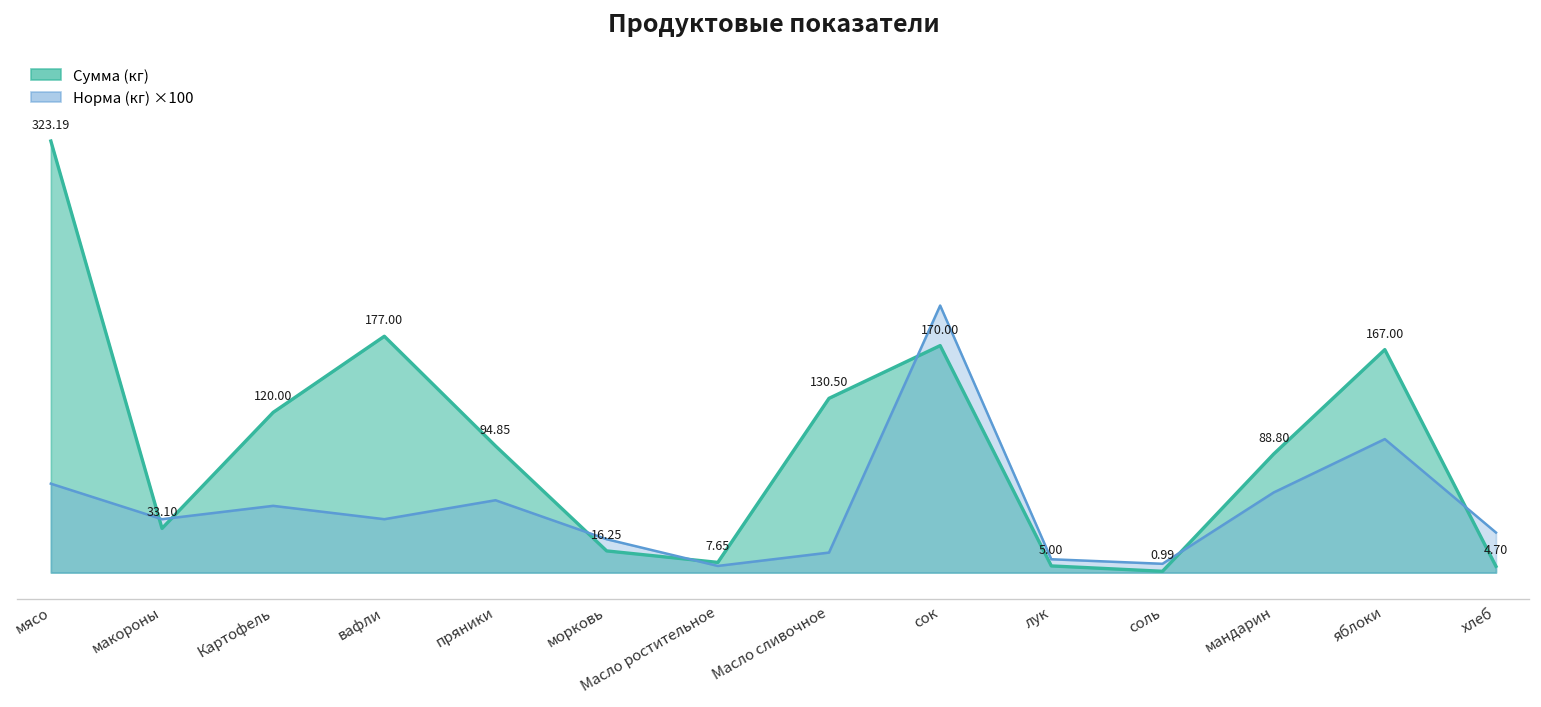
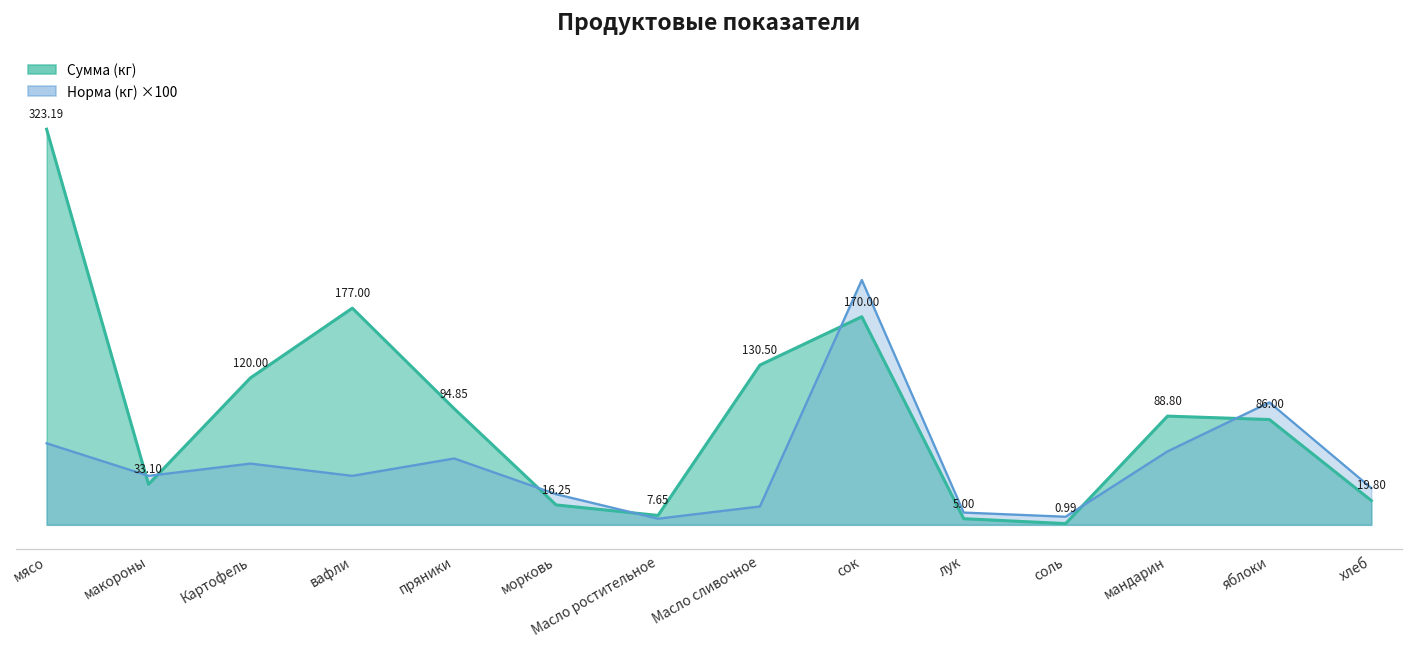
  {
    "Сумма (кг)": {
      "мясо": 323.19,
      "Картофель": 120.00,
      "вафли": 177.00,
      "пряники": 94.85,
      "Масло ростительное": 7.65,
      "Масло сливочное": 130.50,
      "сок": 170.00,
      "лук": 5.00,
      "соль": 0.99,
      "мандарин": 88.80,
-     "яблоки": 167.00,
-     "хлеб": 4.70
+     "яблоки": 86.00,
+     "хлеб": 19.80
    }
  }
